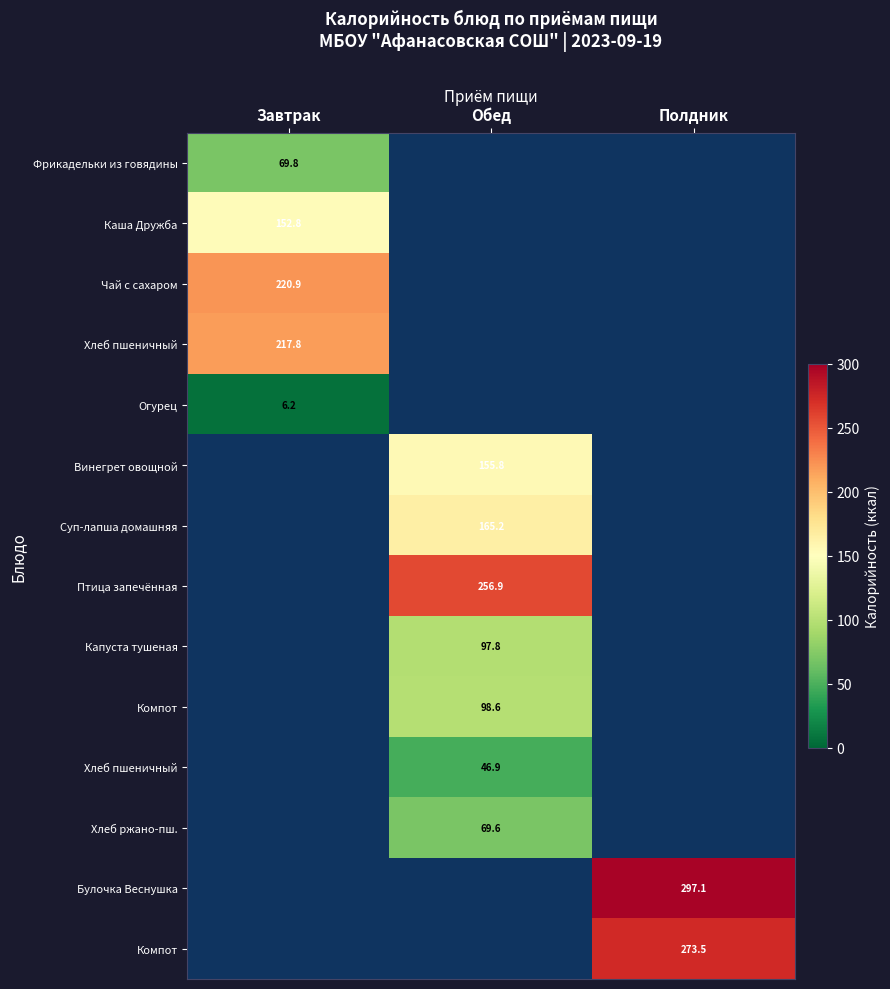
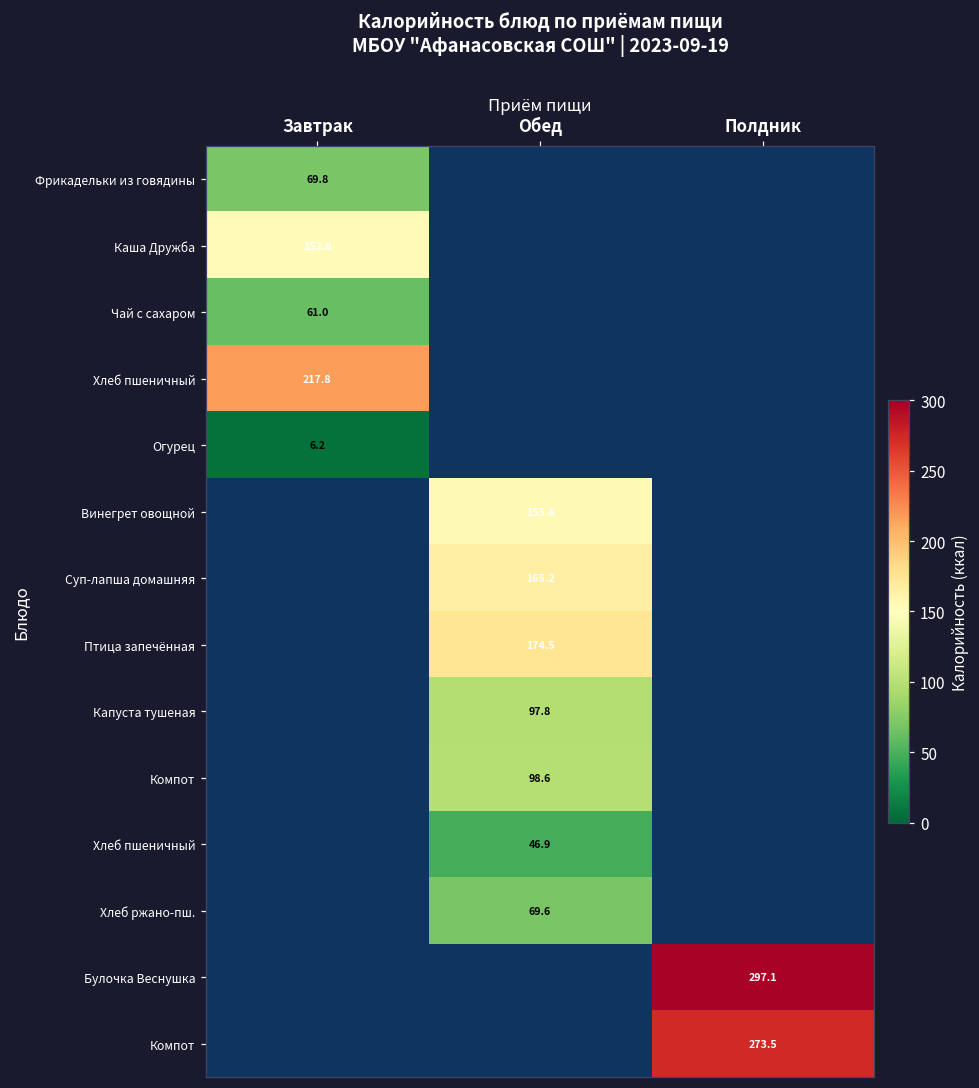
  {
    "Фрикадельки из говядины": {
      "Завтрак": 69.8
    },
    "Каша Дружба": {
      "Завтрак": 152.8
    },
    "Чай с сахаром": {
-     "Завтрак": 220.9
+     "Завтрак": 61.0
    },
    "Хлеб пшеничный": {
      "Завтрак": 217.8,
      "Обед": 46.9
    },
    "Огурец": {
      "Завтрак": 6.2
    },
    "Винегрет овощной": {
      "Обед": 155.8
    },
    "Суп-лапша домашняя": {
      "Обед": 165.2
    },
    "Птица запечённая": {
-     "Обед": 256.9
+     "Обед": 174.5
    },
    "Капуста тушеная": {
      "Обед": 97.8
    },
    "Компот": {
      "Обед": 98.6,
      "Полдник": 273.5
    },
    "Хлеб ржано-пш.": {
      "Обед": 69.6
    },
    "Булочка Веснушка": {
      "Полдник": 297.1
    }
  }
